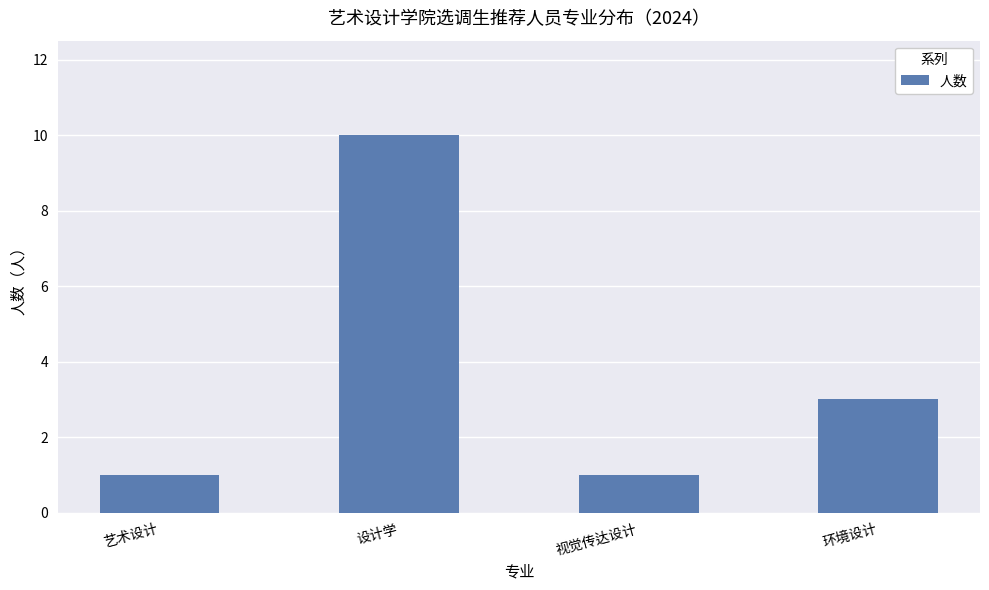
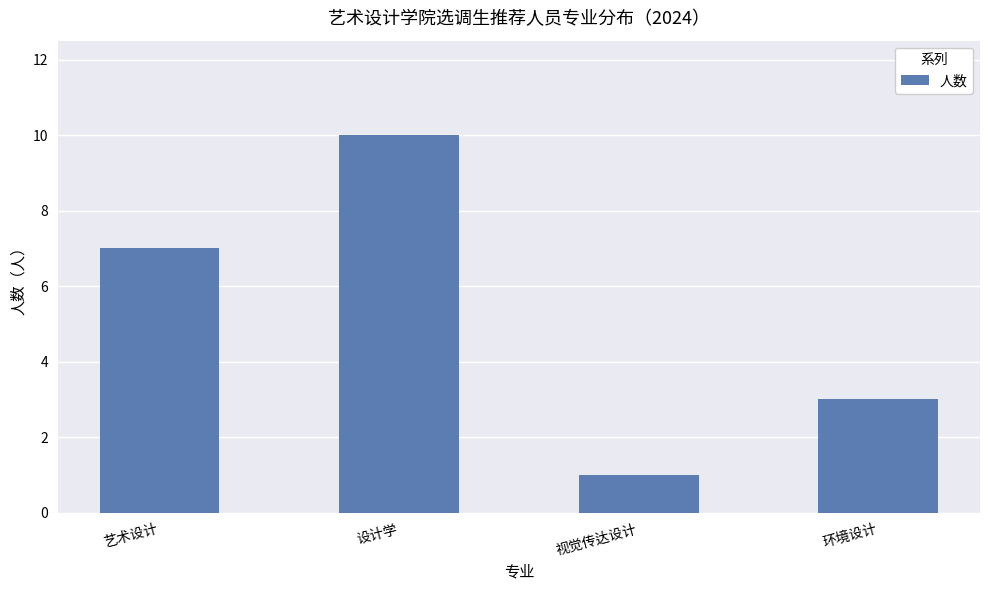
  {
-   "艺术设计": 1,
+   "艺术设计": 7,
    "设计学": 10,
    "视觉传达设计": 1,
    "环境设计": 3
  }
